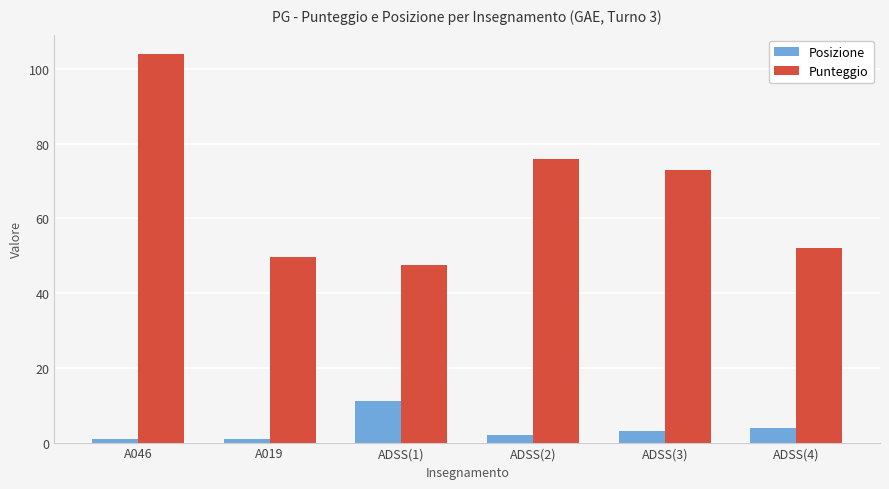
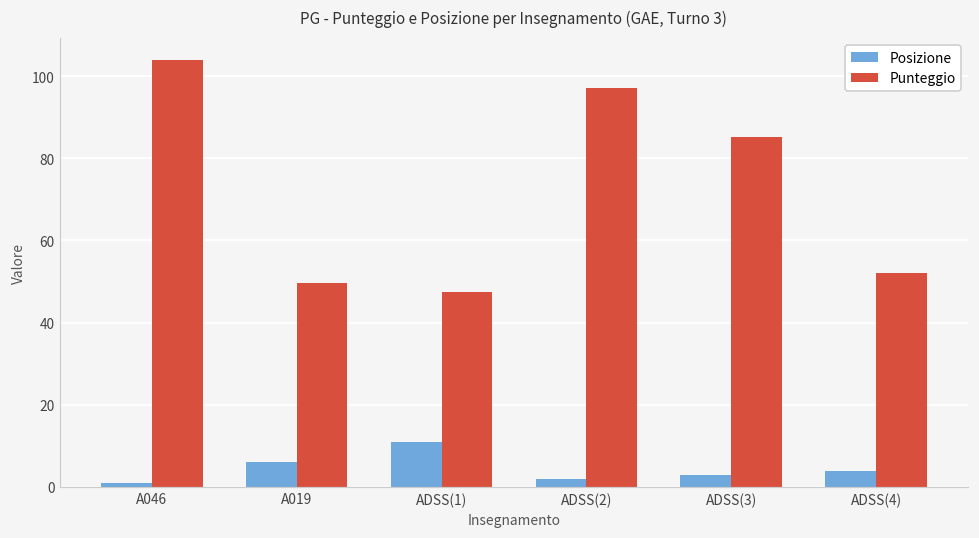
  {
    "Posizione": {
      "A046": 1,
-     "A019": 1,
+     "A019": 6,
      "ADSS(1)": 11,
      "ADSS(2)": 2,
      "ADSS(3)": 3,
      "ADSS(4)": 4
    },
    "Punteggio": {
      "A046": 104,
      "A019": 50,
      "ADSS(1)": 48,
-     "ADSS(2)": 76,
-     "ADSS(3)": 73,
+     "ADSS(2)": 97,
+     "ADSS(3)": 85,
      "ADSS(4)": 52
    }
  }
